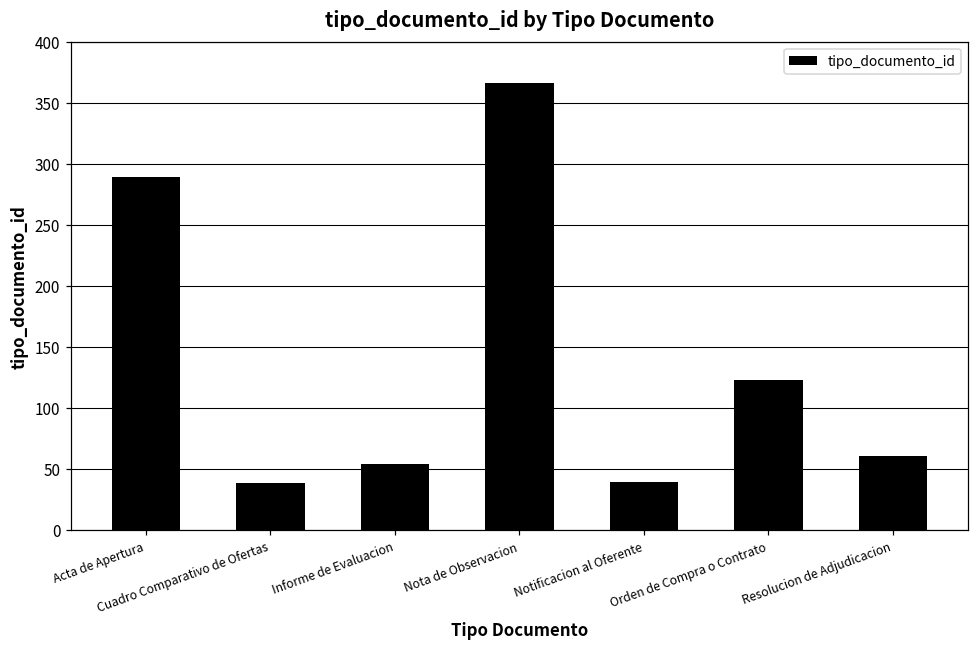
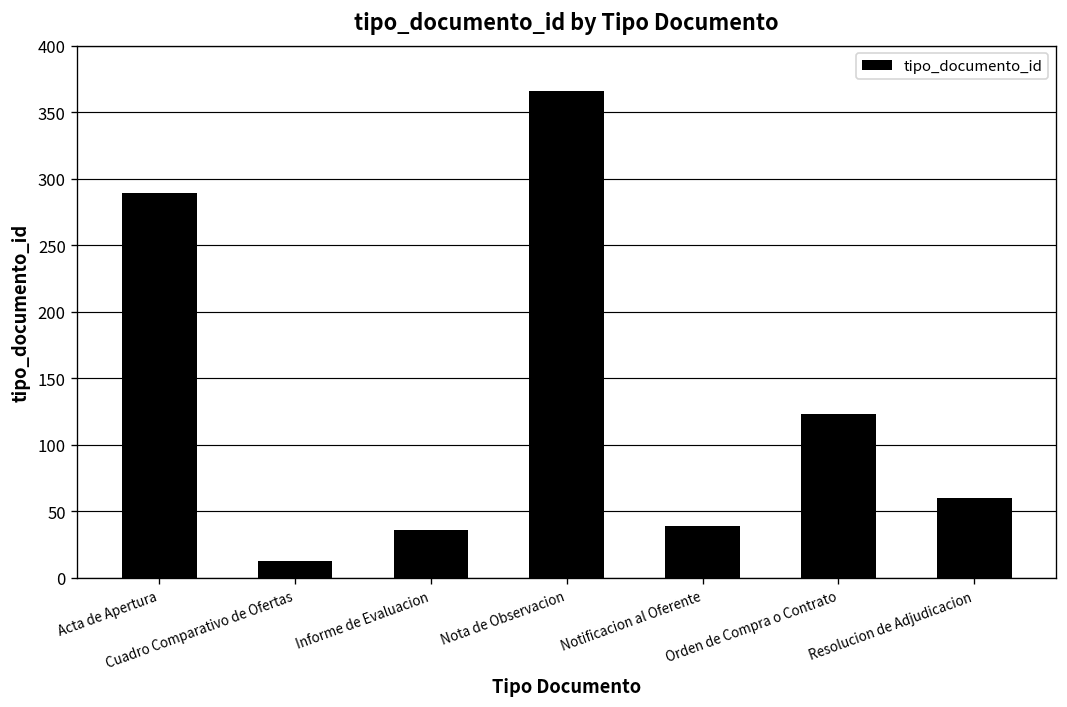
  {
    "Acta de Apertura": 289,
-   "Cuadro Comparativo de Ofertas": 38,
-   "Informe de Evaluacion": 54,
+   "Cuadro Comparativo de Ofertas": 13,
+   "Informe de Evaluacion": 36,
    "Nota de Observacion": 366,
    "Notificacion al Oferente": 39,
    "Orden de Compra o Contrato": 123,
    "Resolucion de Adjudicacion": 60
  }
